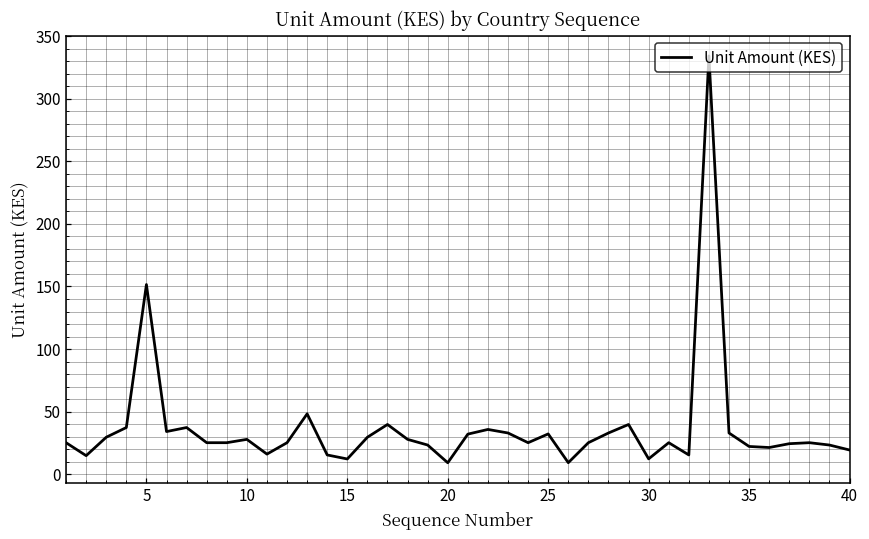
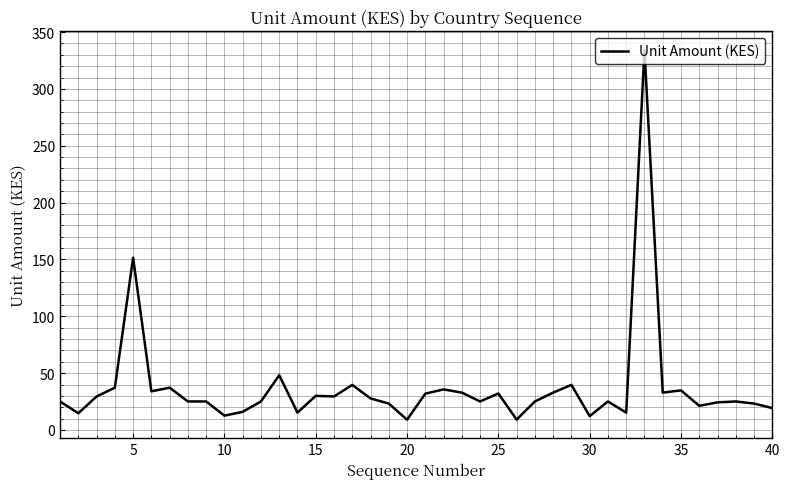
  {
    "5": 152,
-   "10": 28,
-   "15": 12,
+   "10": 13,
+   "15": 30,
    "20": 9,
    "25": 32,
    "30": 12,
-   "35": 22,
+   "35": 35,
    "40": 19
  }
